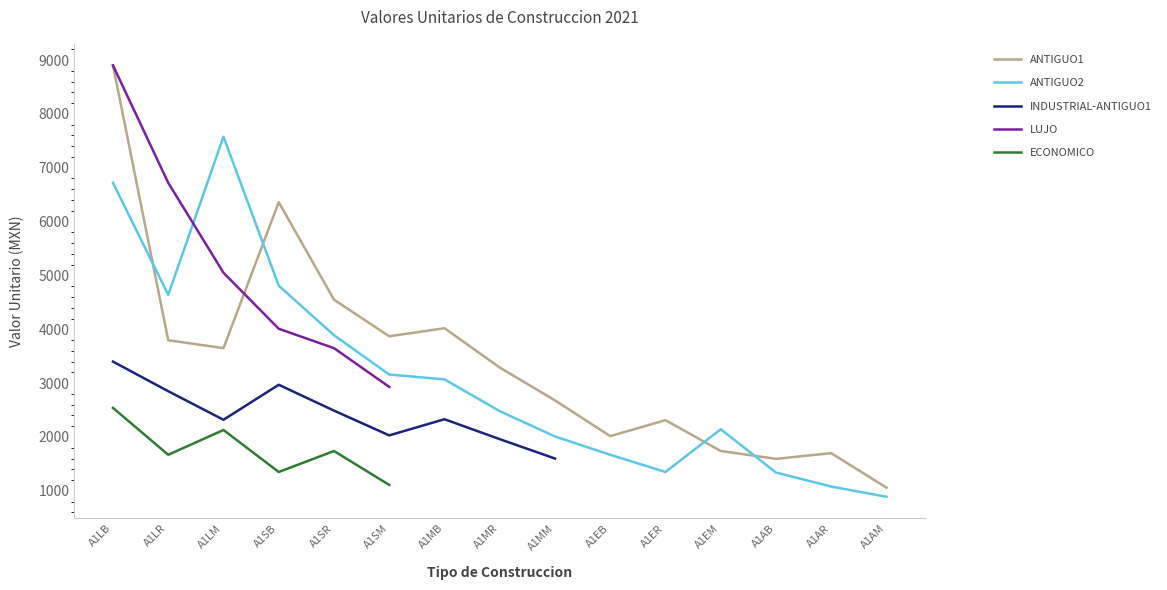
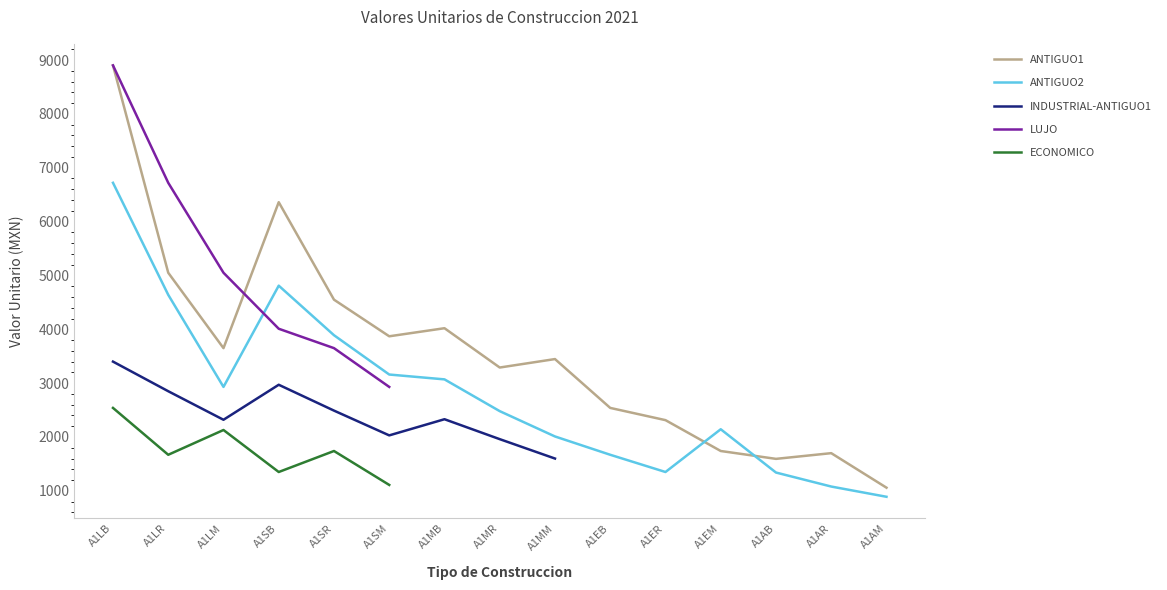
  {
    "ANTIGUO1": {
-     "A1LR": 3800,
+     "A1LR": 5100,
      "A1LM": 3700,
      "A1SB": 6400,
      "A1SR": 4600,
      "A1SM": 3900,
      "A1MB": 4000,
      "A1MR": 3300,
-     "A1MM": 2700,
-     "A1EB": 2000,
+     "A1MM": 3400,
+     "A1EB": 2500,
      "A1ER": 2300,
      "A1EM": 1700,
      "A1AB": 1600,
      "A1AR": 1700,
      "A1AM": 1100
    },
    "ANTIGUO2": {
      "A1LB": 6700,
      "A1LR": 4600,
-     "A1LM": 7600,
+     "A1LM": 2900,
      "A1SB": 4800,
      "A1SR": 3900,
      "A1SM": 3200,
      "A1MB": 3100,
      "A1MR": 2500,
      "A1MM": 2000,
      "A1EB": 1700,
      "A1ER": 1400,
      "A1EM": 2100,
      "A1AB": 1300,
      "A1AR": 1100,
      "A1AM": 900
    },
    "INDUSTRIAL-ANTIGUO1": {
      "A1LB": 3400,
      "A1LR": 2900,
      "A1LM": 2300,
      "A1SB": 3000,
      "A1SR": 2500,
      "A1SM": 2000,
      "A1MB": 2300,
      "A1MR": 2000,
      "A1MM": 1600
    },
    "LUJO": {
      "A1LR": 6700,
      "A1LM": 5100,
      "A1SB": 4000,
      "A1SR": 3700,
      "A1SM": 2900
    },
    "ECONOMICO": {
      "A1LB": 2500,
      "A1LR": 1700,
      "A1LM": 2100,
      "A1SB": 1400,
      "A1SR": 1700,
      "A1SM": 1100
    }
  }
